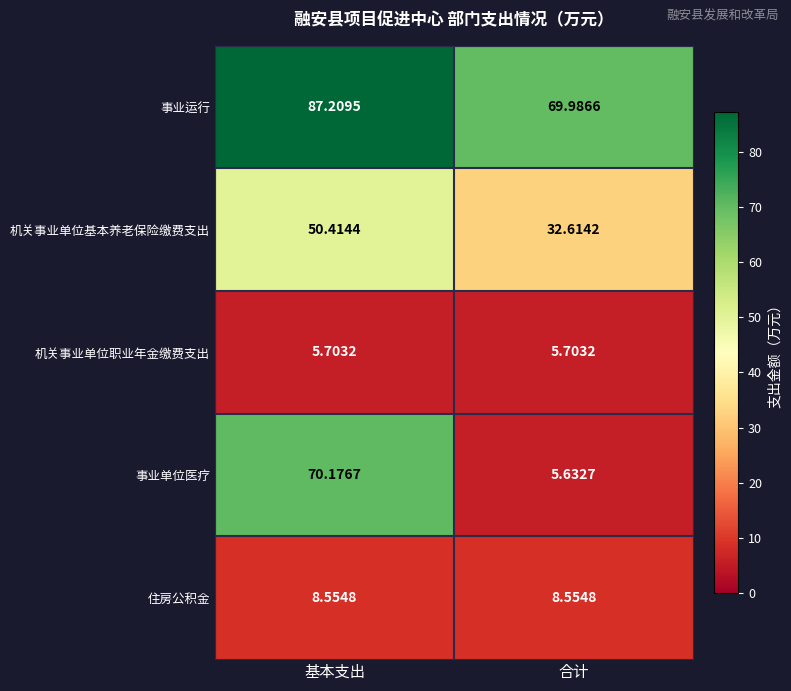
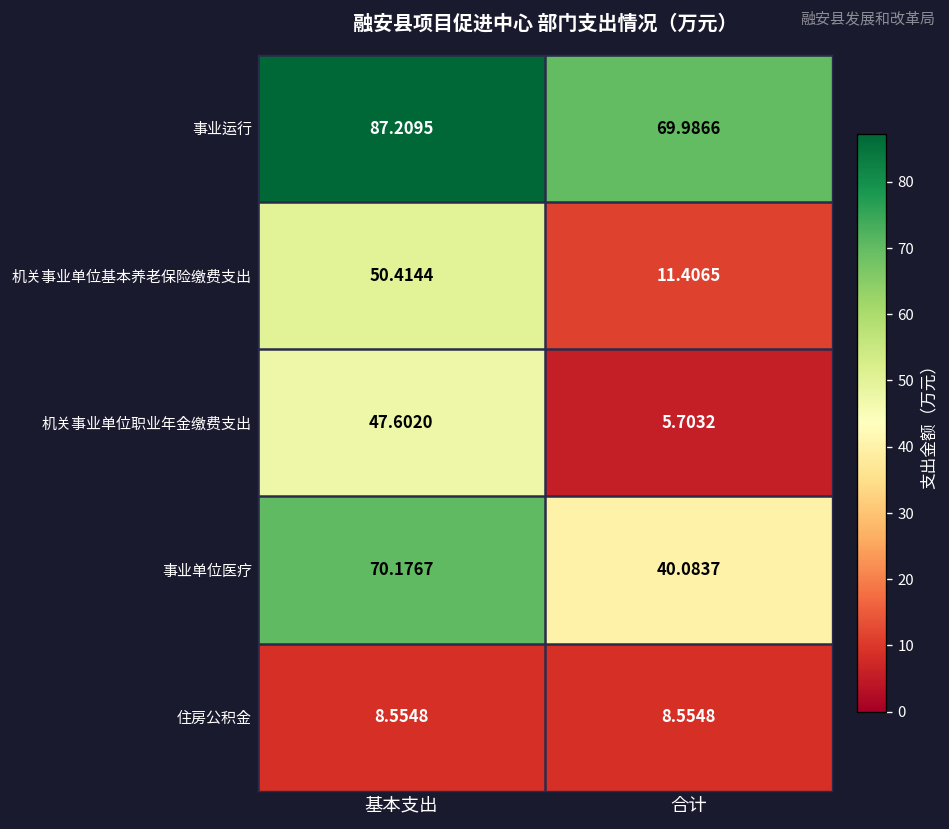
  {
    "事业运行": {
      "基本支出": 87.2095,
      "合计": 69.9866
    },
    "机关事业单位基本养老保险缴费支出": {
      "基本支出": 50.4144,
-     "合计": 32.6142
+     "合计": 11.4065
    },
    "机关事业单位职业年金缴费支出": {
-     "基本支出": 5.7032,
+     "基本支出": 47.6020,
      "合计": 5.7032
    },
    "事业单位医疗": {
      "基本支出": 70.1767,
-     "合计": 5.6327
+     "合计": 40.0837
    },
    "住房公积金": {
      "基本支出": 8.5548,
      "合计": 8.5548
    }
  }
